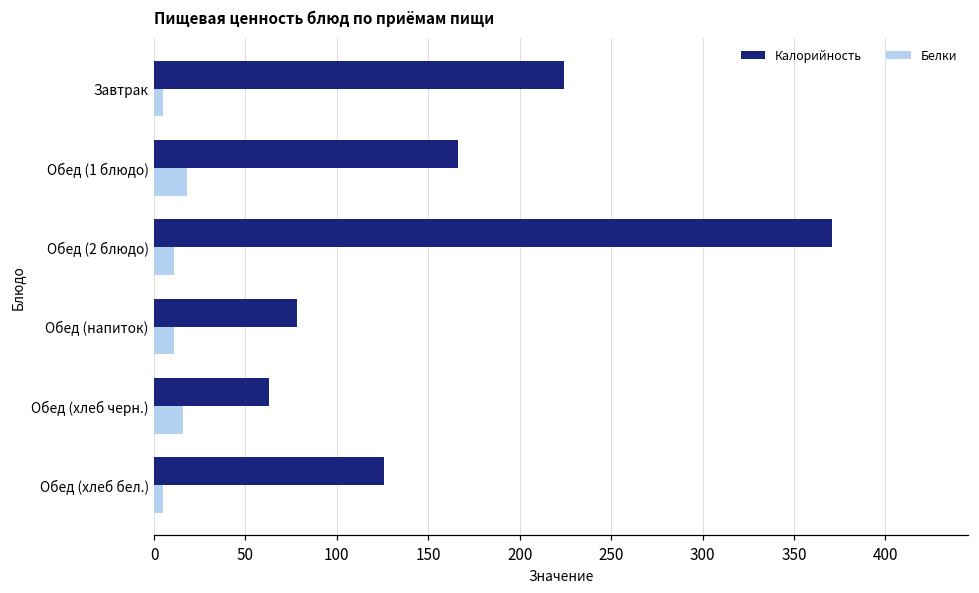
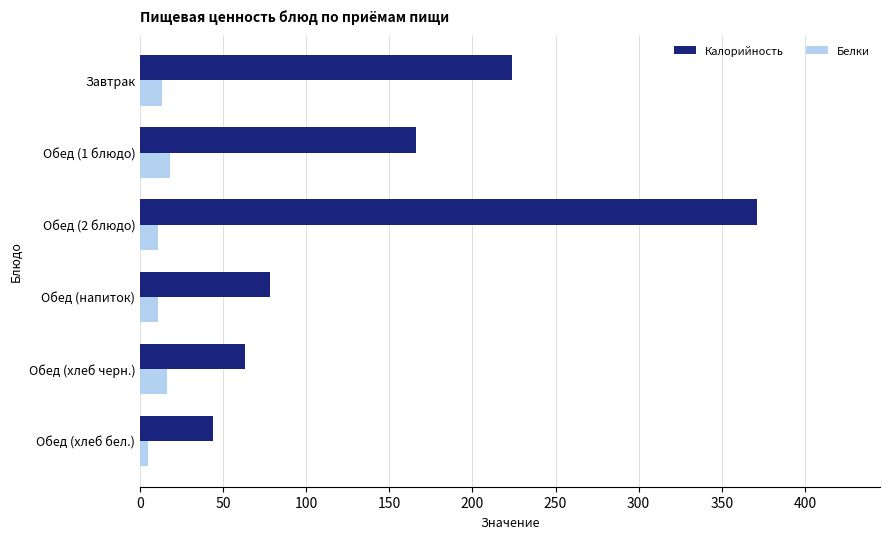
  {
    "Калорийность": {
      "Завтрак": 224,
      "Обед (1 блюдо)": 166,
      "Обед (2 блюдо)": 371,
      "Обед (напиток)": 78,
      "Обед (хлеб черн.)": 63,
-     "Обед (хлеб бел.)": 126
+     "Обед (хлеб бел.)": 44
    },
    "Белки": {
-     "Завтрак": 5,
+     "Завтрак": 13,
      "Обед (1 блюдо)": 18,
      "Обед (2 блюдо)": 11,
      "Обед (напиток)": 11,
      "Обед (хлеб черн.)": 16,
      "Обед (хлеб бел.)": 5
    }
  }
